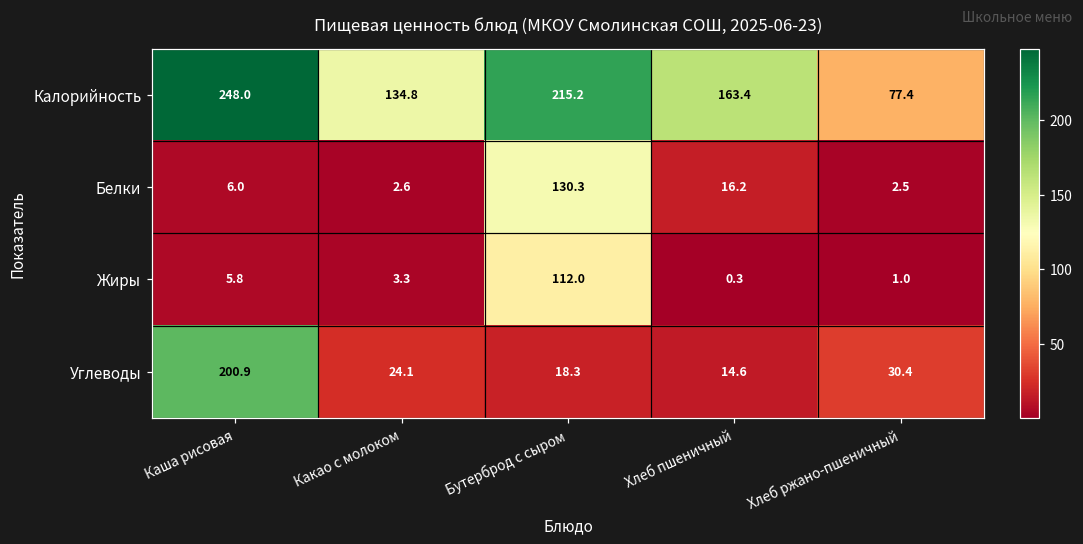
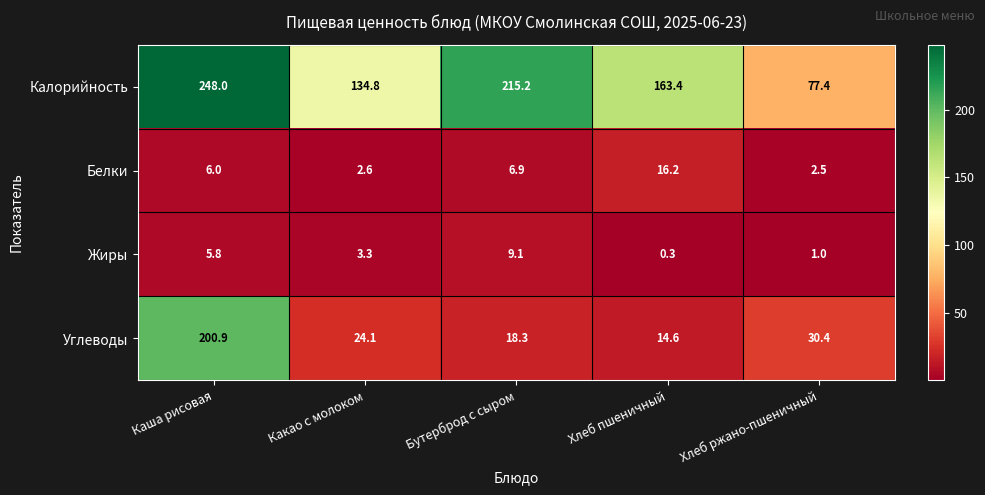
  {
    "Калорийность": {
      "Каша рисовая": 248.0,
      "Какао с молоком": 134.8,
      "Бутерброд с сыром": 215.2,
      "Хлеб пшеничный": 163.4,
      "Хлеб ржано-пшеничный": 77.4
    },
    "Белки": {
      "Каша рисовая": 6.0,
      "Какао с молоком": 2.6,
-     "Бутерброд с сыром": 130.3,
+     "Бутерброд с сыром": 6.9,
      "Хлеб пшеничный": 16.2,
      "Хлеб ржано-пшеничный": 2.5
    },
    "Жиры": {
      "Каша рисовая": 5.8,
      "Какао с молоком": 3.3,
-     "Бутерброд с сыром": 112.0,
+     "Бутерброд с сыром": 9.1,
      "Хлеб пшеничный": 0.3,
      "Хлеб ржано-пшеничный": 1.0
    },
    "Углеводы": {
      "Каша рисовая": 200.9,
      "Какао с молоком": 24.1,
      "Бутерброд с сыром": 18.3,
      "Хлеб пшеничный": 14.6,
      "Хлеб ржано-пшеничный": 30.4
    }
  }
